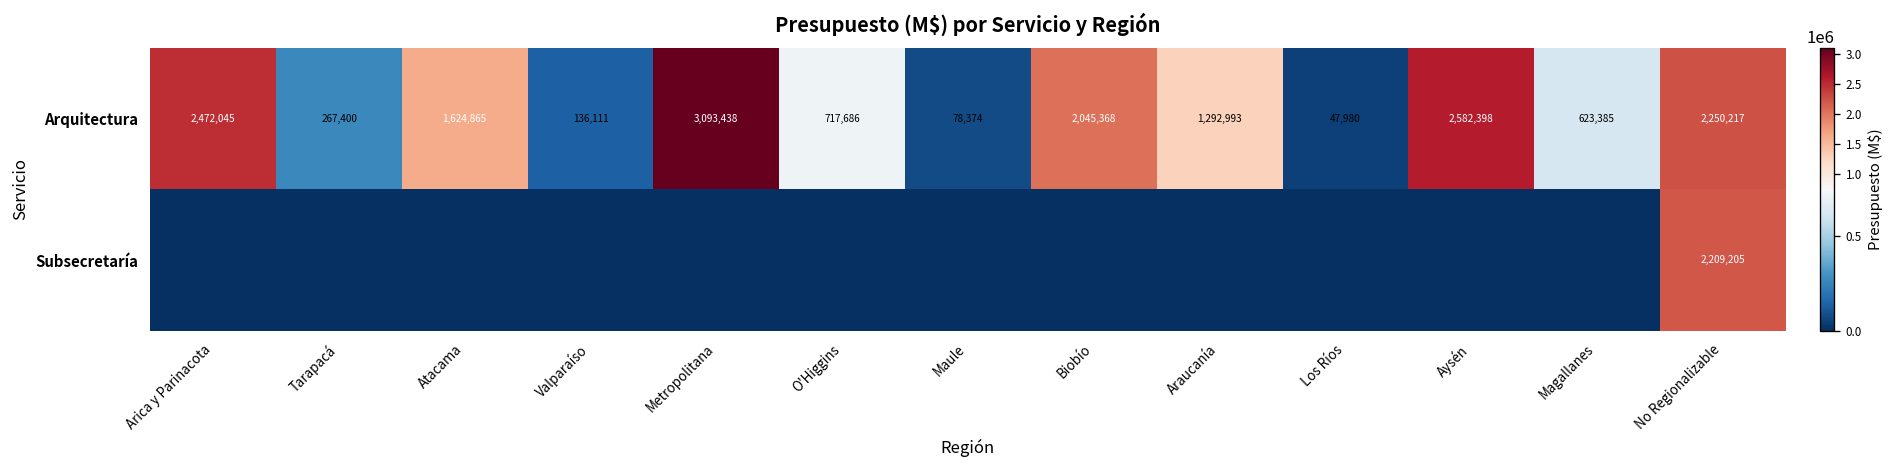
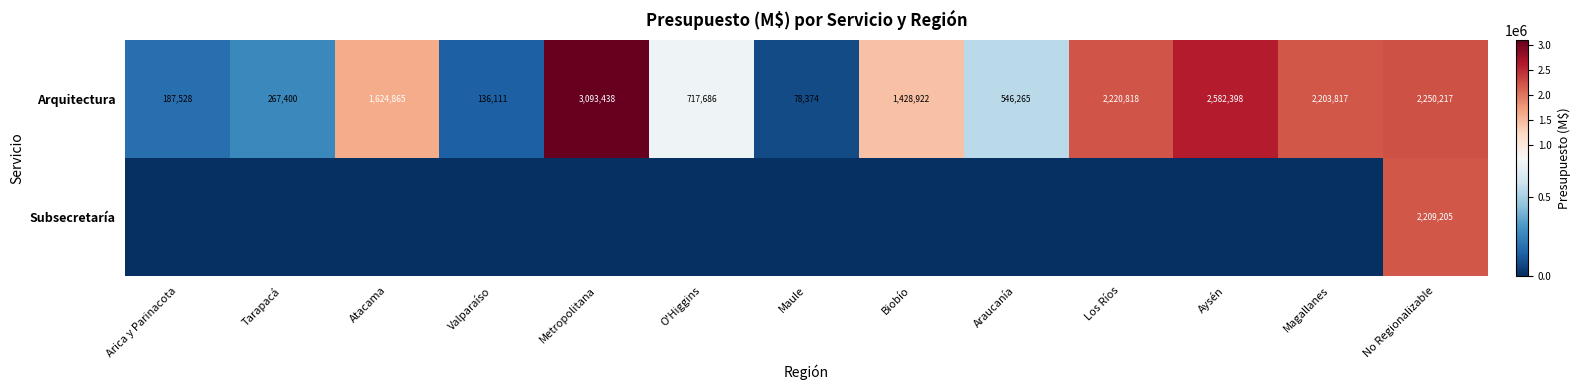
  {
    "Arquitectura": {
-     "Arica y Parinacota": "2,472,045",
+     "Arica y Parinacota": "187,528",
      "Tarapacá": "267,400",
      "Atacama": "1,624,865",
      "Valparaíso": "136,111",
      "Metropolitana": "3,093,438",
      "O'Higgins": "717,686",
      "Maule": "78,374",
-     "Biobío": "2,045,368",
-     "Araucanía": "1,292,993",
-     "Los Ríos": "47,980",
+     "Biobío": "1,428,922",
+     "Araucanía": "546,265",
+     "Los Ríos": "2,220,818",
      "Aysén": "2,582,398",
-     "Magallanes": "623,385",
+     "Magallanes": "2,203,817",
      "No Regionalizable": "2,250,217"
    },
    "Subsecretaría": {
      "No Regionalizable": "2,209,205"
    }
  }
